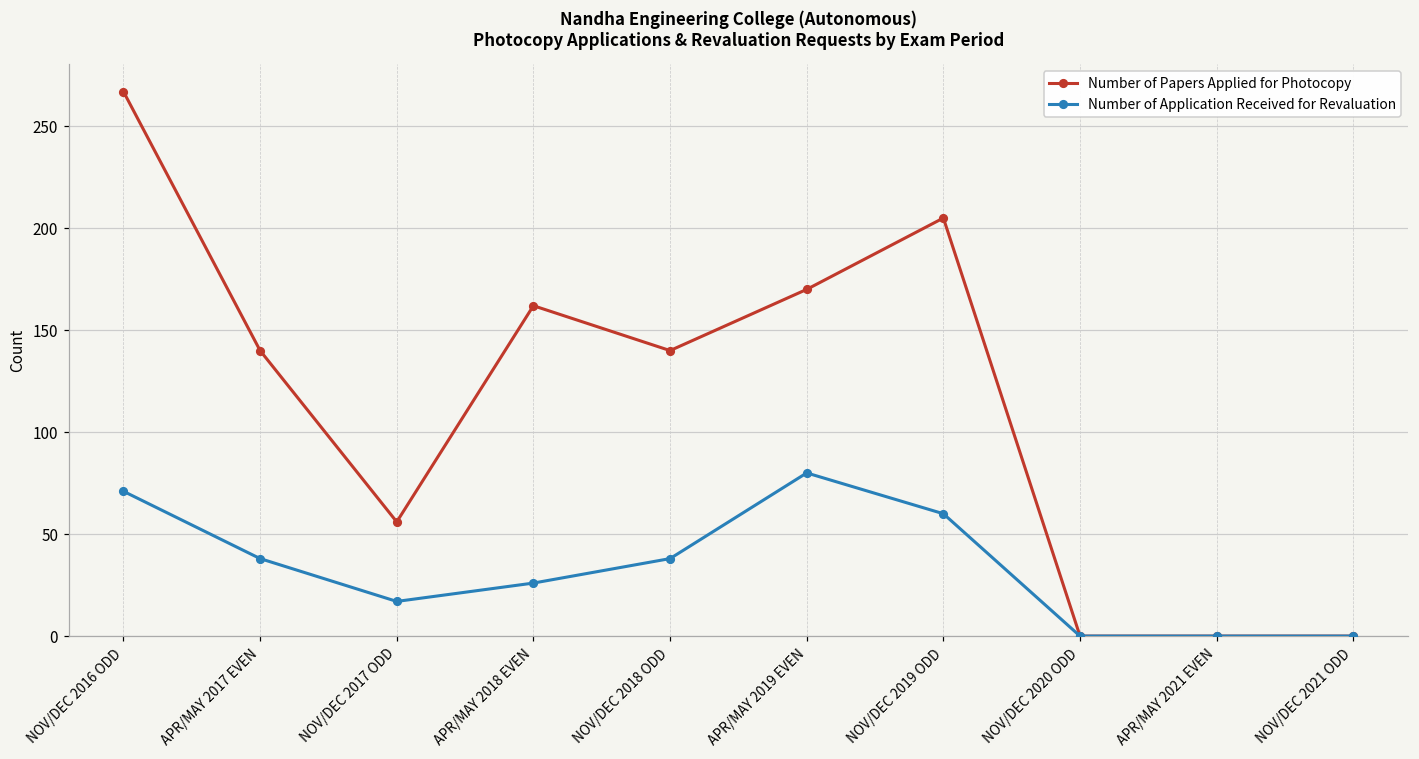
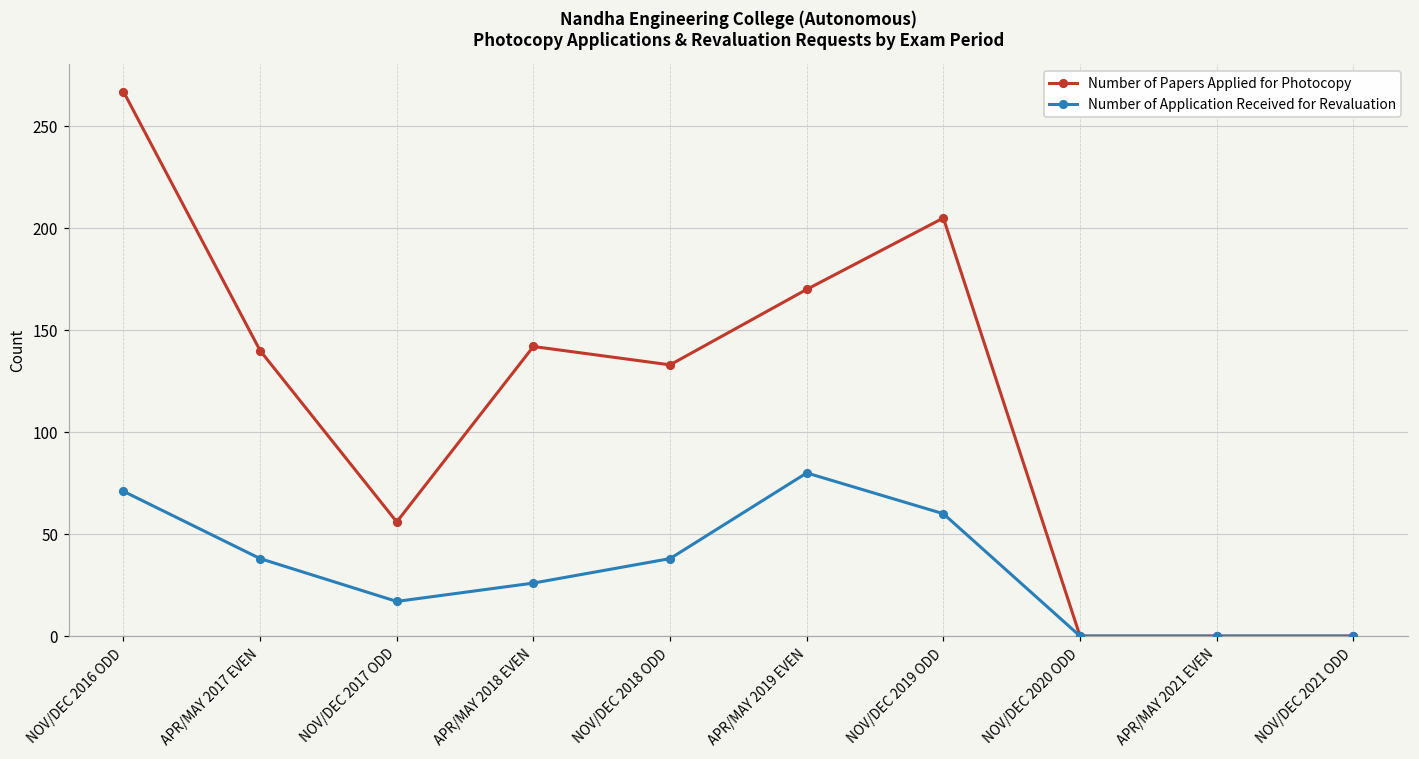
  {
    "Number of Papers Applied for Photocopy": {
      "NOV/DEC 2016 ODD": 267,
      "APR/MAY 2017 EVEN": 140,
      "NOV/DEC 2017 ODD": 56,
-     "APR/MAY 2018 EVEN": 162,
-     "NOV/DEC 2018 ODD": 140,
+     "APR/MAY 2018 EVEN": 142,
+     "NOV/DEC 2018 ODD": 133,
      "APR/MAY 2019 EVEN": 170,
      "NOV/DEC 2019 ODD": 205
    },
    "Number of Application Received for Revaluation": {
      "NOV/DEC 2016 ODD": 71,
      "APR/MAY 2017 EVEN": 38,
      "NOV/DEC 2017 ODD": 17,
      "APR/MAY 2018 EVEN": 26,
      "NOV/DEC 2018 ODD": 38,
      "APR/MAY 2019 EVEN": 80,
      "NOV/DEC 2019 ODD": 60
    }
  }
